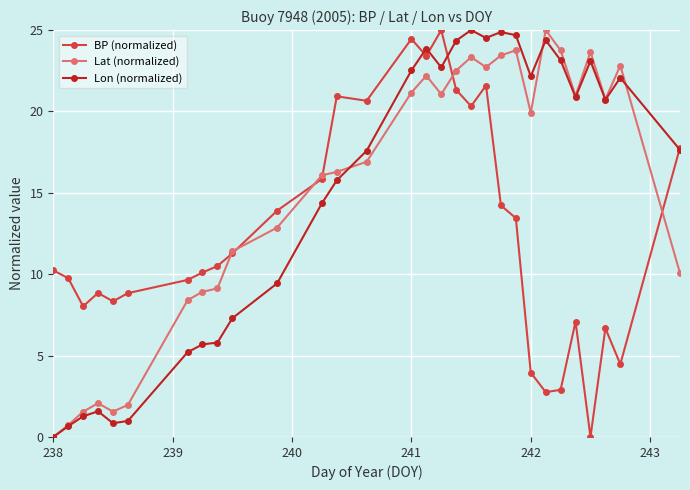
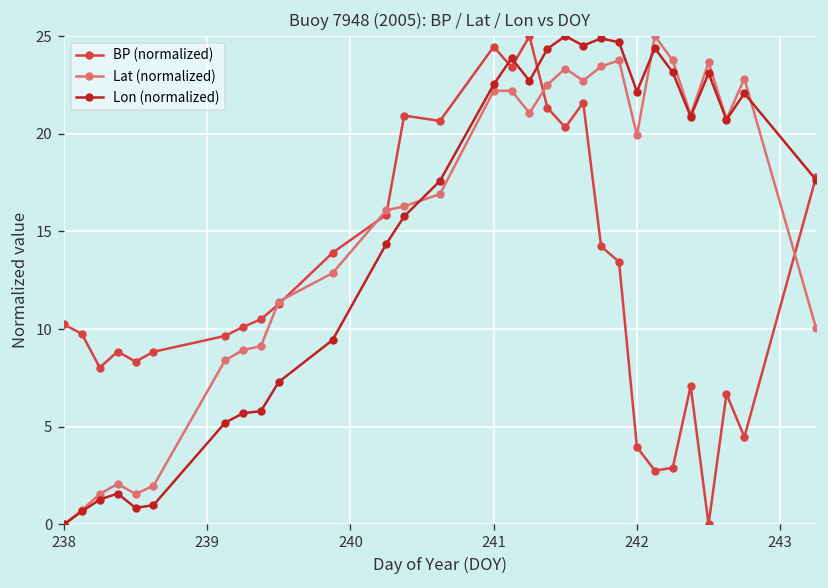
  {
    "Lat (normalized)": {
-     "241": 21.2,
+     "241": 22.2,
      "242": 19.9
    }
  }
